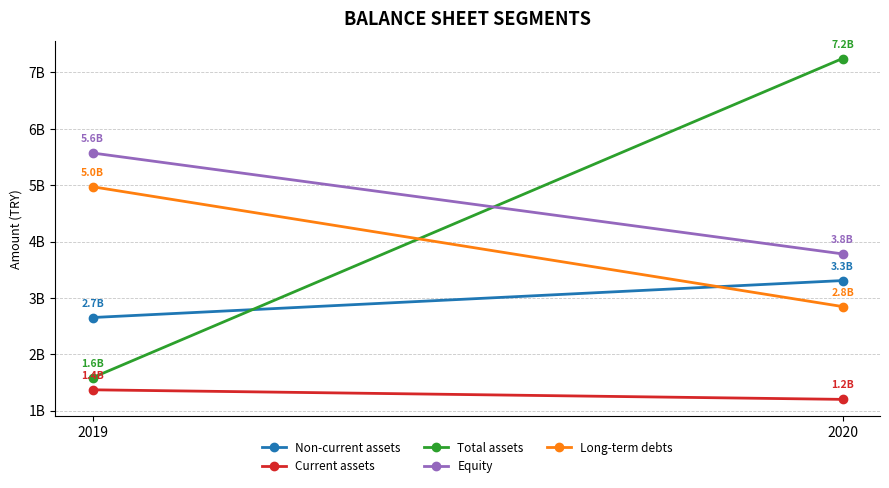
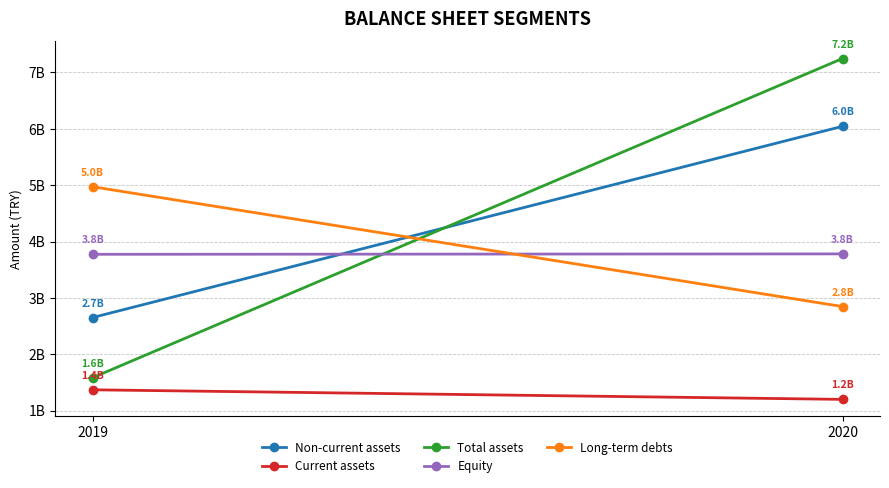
  {
    "Non-current assets": {
      "2019": "2.7B",
-     "2020": "3.3B"
+     "2020": "6.0B"
    },
    "Current assets": {
      "2020": "1.2B"
    },
    "Total assets": {
      "2019": "1.6B",
      "2020": "7.2B"
    },
    "Equity": {
-     "2019": "5.6B",
+     "2019": "3.8B",
      "2020": "3.8B"
    },
    "Long-term debts": {
      "2019": "5.0B",
      "2020": "2.8B"
    }
  }
